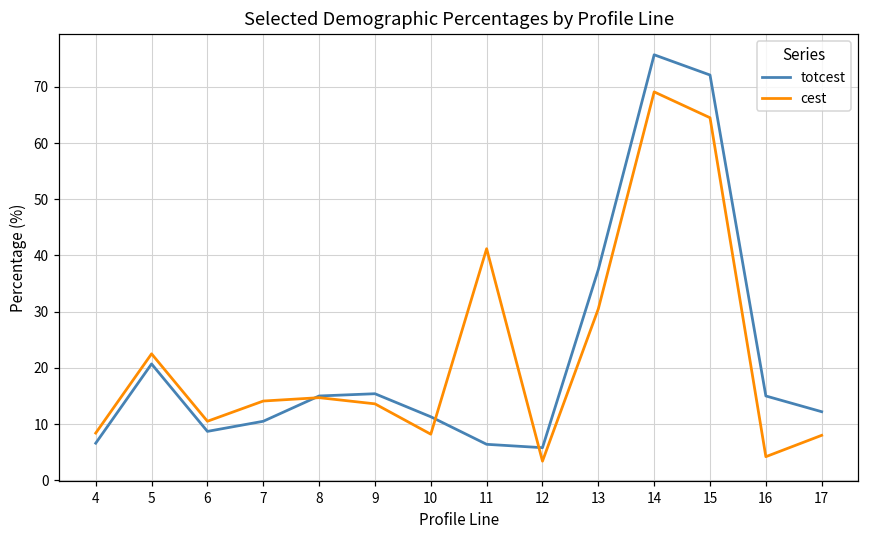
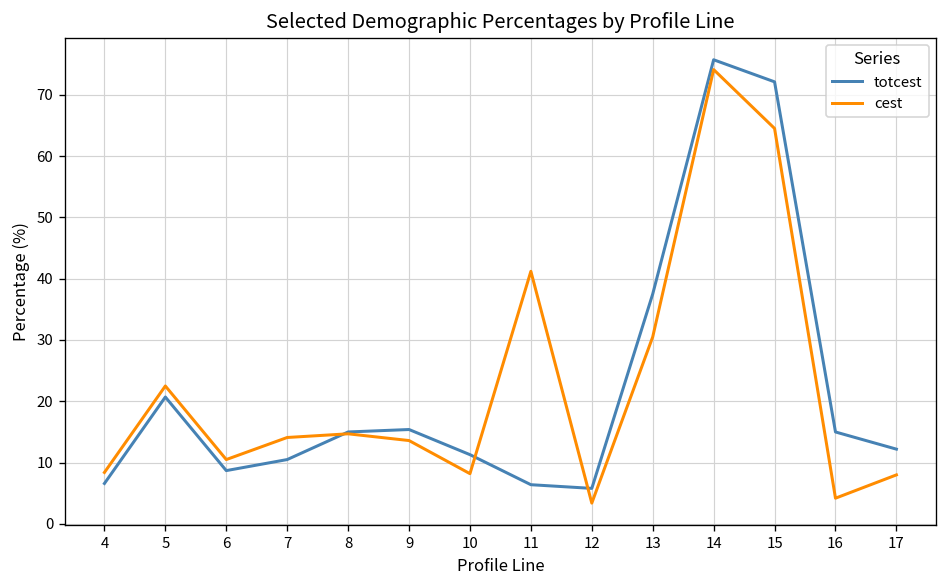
  {
    "totcest": {
      "4": 7,
      "5": 21,
      "6": 9,
      "7": 11,
      "9": 15,
      "10": 11,
      "11": 6,
      "12": 6,
      "13": 38,
      "14": 76,
      "15": 72,
      "16": 15,
      "17": 12
    },
    "cest": {
      "4": 8,
      "5": 23,
      "6": 11,
      "7": 14,
      "9": 14,
      "10": 8,
      "11": 41,
      "12": 3,
      "13": 31,
-     "14": 69,
+     "14": 74,
      "15": 65,
      "16": 4,
      "17": 8
    }
  }
